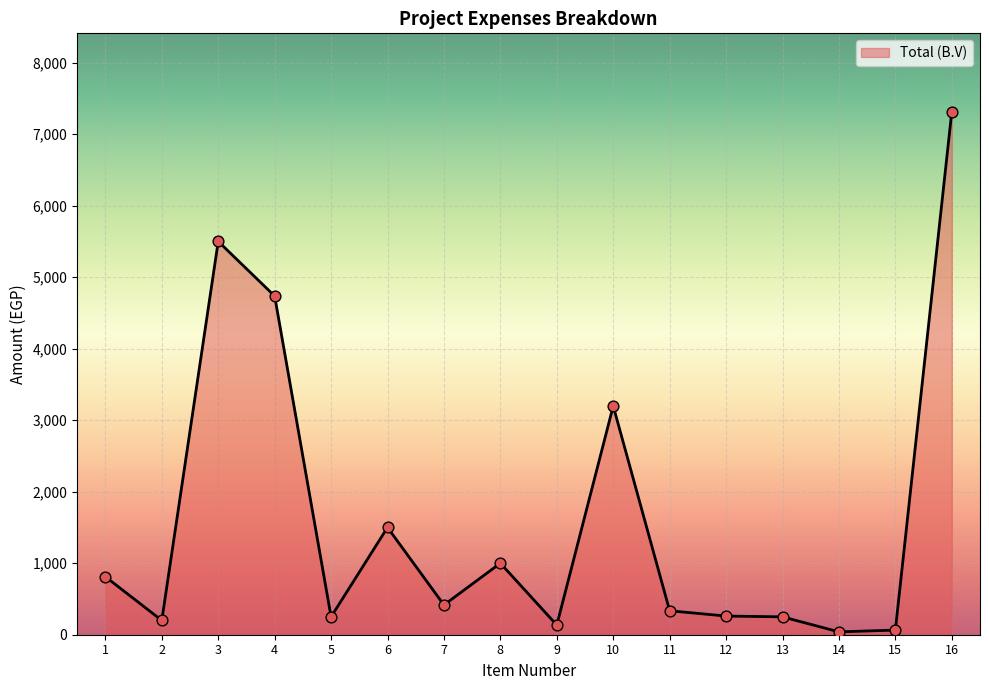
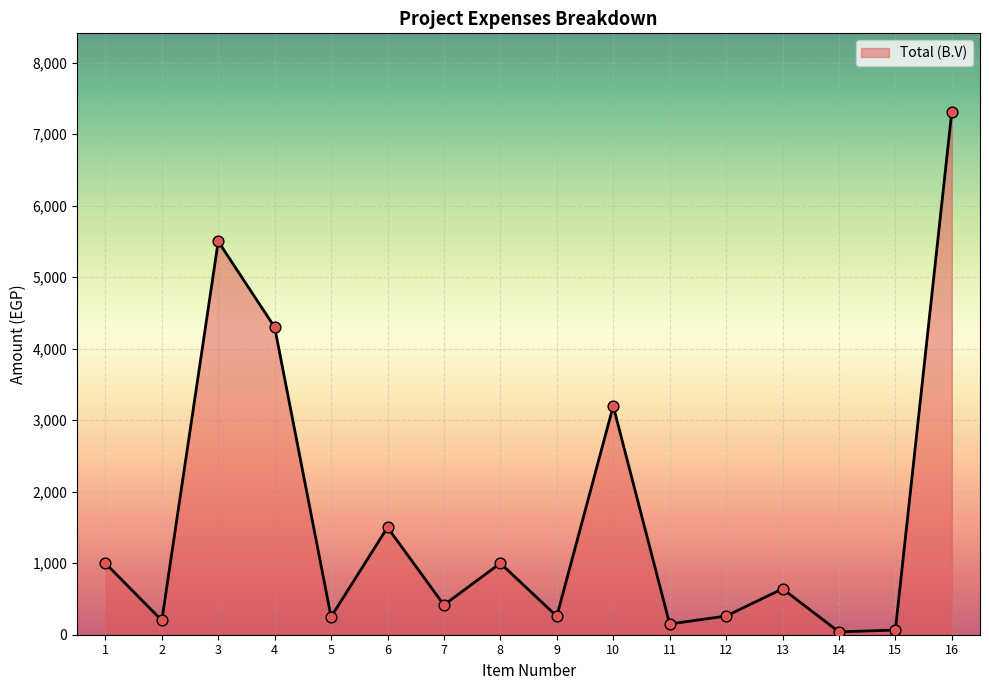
  {
-   "1": "800",
+   "1": "1,000",
    "2": "200",
    "3": "5,500",
-   "4": "4,700",
+   "4": "4,300",
    "5": "300",
    "6": "1,500",
    "7": "400",
    "8": "1,000",
-   "9": "100",
+   "9": "300",
    "10": "3,200",
-   "11": "300",
+   "11": "200",
    "12": "300",
-   "13": "300",
+   "13": "600",
    "14": "0",
    "15": "100",
    "16": "7,300"
  }
